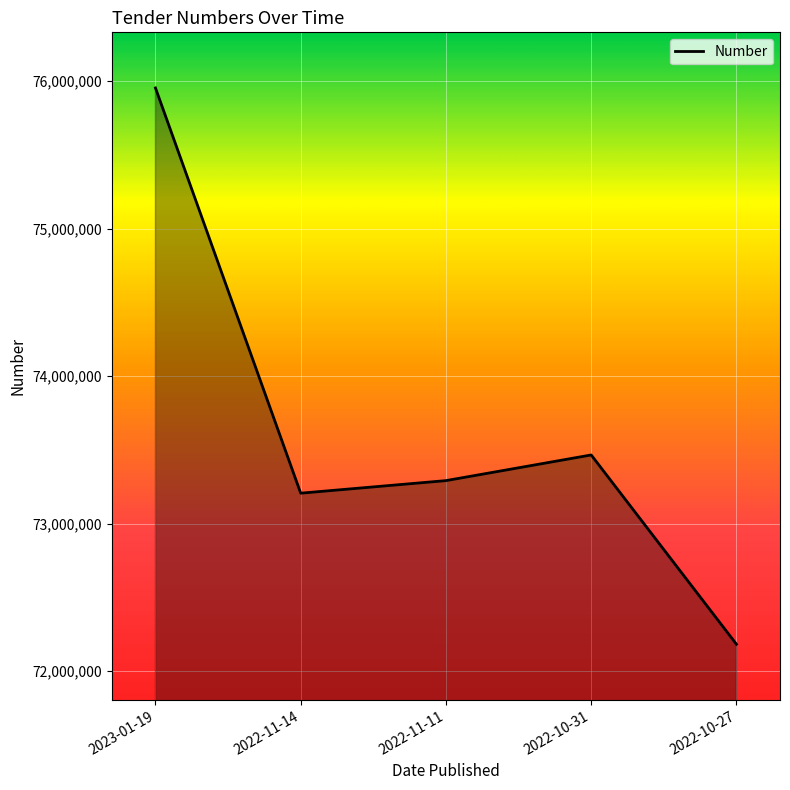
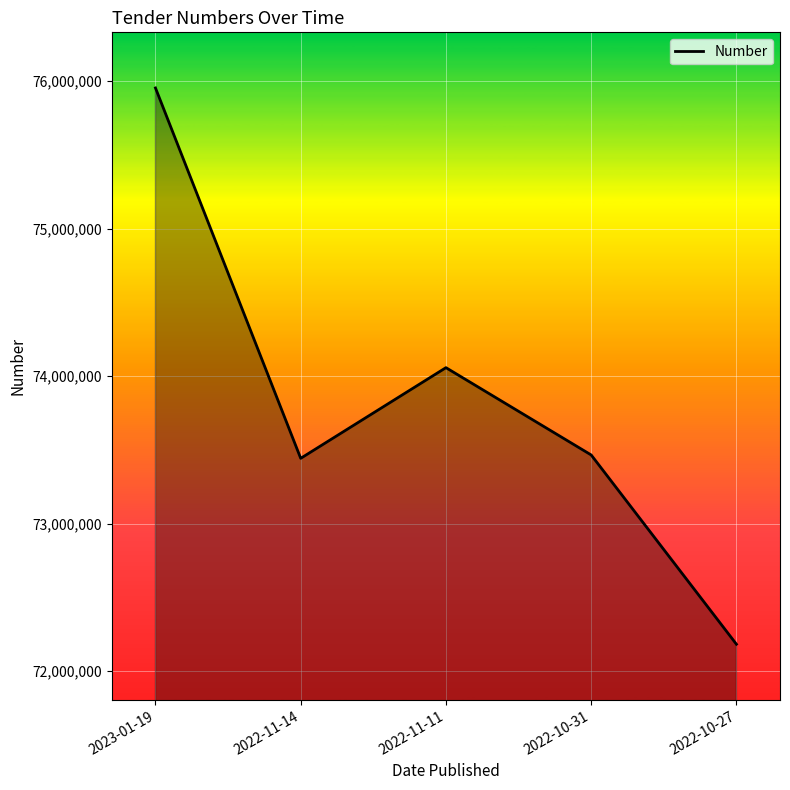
  {
    "2023-01-19": "75,950,000",
-   "2022-11-14": "73,210,000",
-   "2022-11-11": "73,290,000",
+   "2022-11-14": "73,440,000",
+   "2022-11-11": "74,060,000",
    "2022-10-31": "73,470,000",
    "2022-10-27": "72,180,000"
  }
